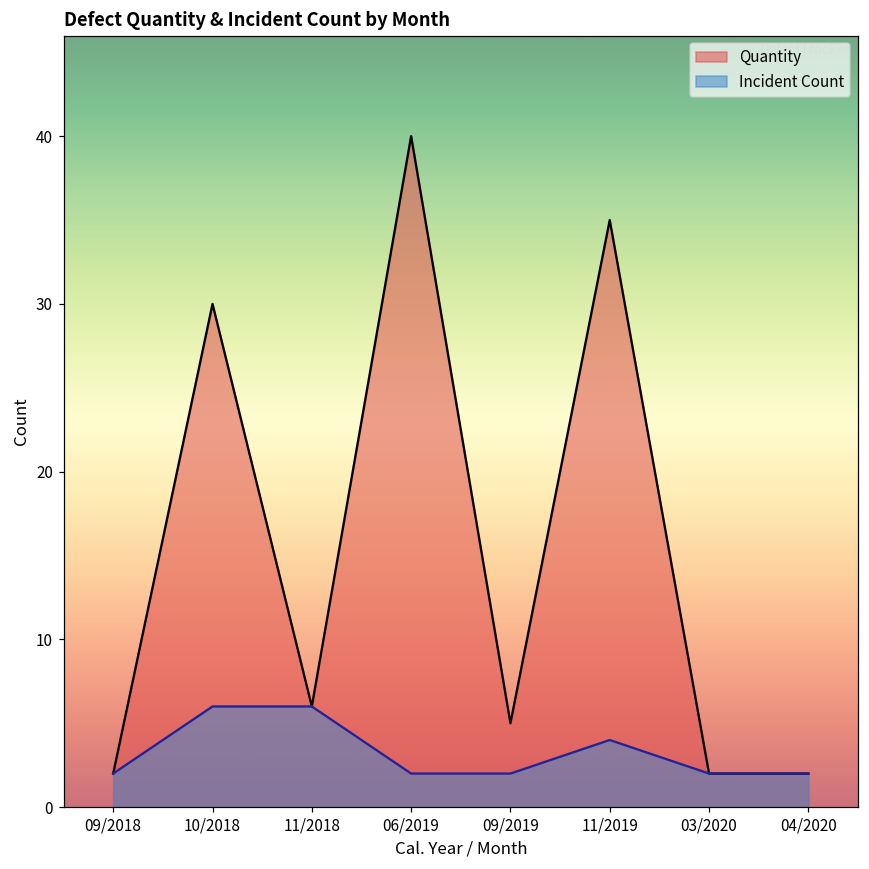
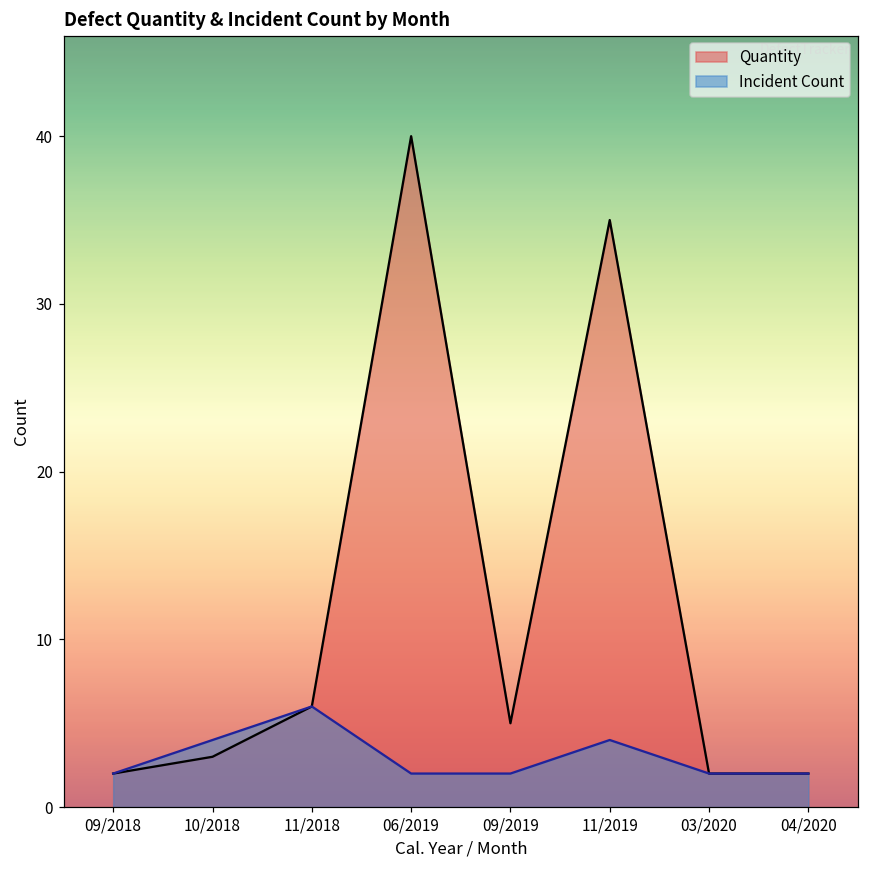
  {
    "Quantity": {
-     "10/2018": 30,
+     "10/2018": 3,
      "06/2019": 40,
      "09/2019": 5,
      "11/2019": 35
    },
    "Incident Count": {
-     "10/2018": 6,
+     "10/2018": 4,
      "06/2019": 2,
      "09/2019": 2,
      "11/2019": 4
    }
  }
